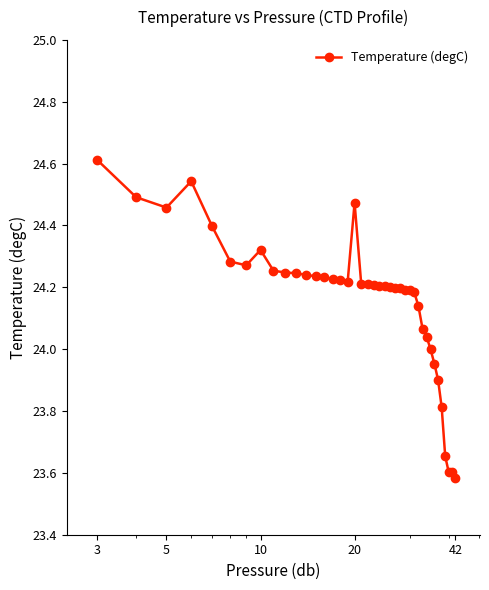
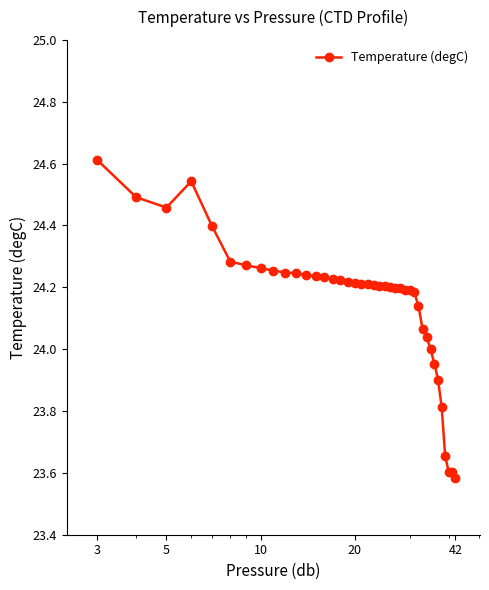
  {
    "3": 24.61,
    "5": 24.46,
-   "10": 24.32,
-   "20": 24.47,
+   "10": 24.26,
+   "20": 24.21,
    "42": 23.58
  }
